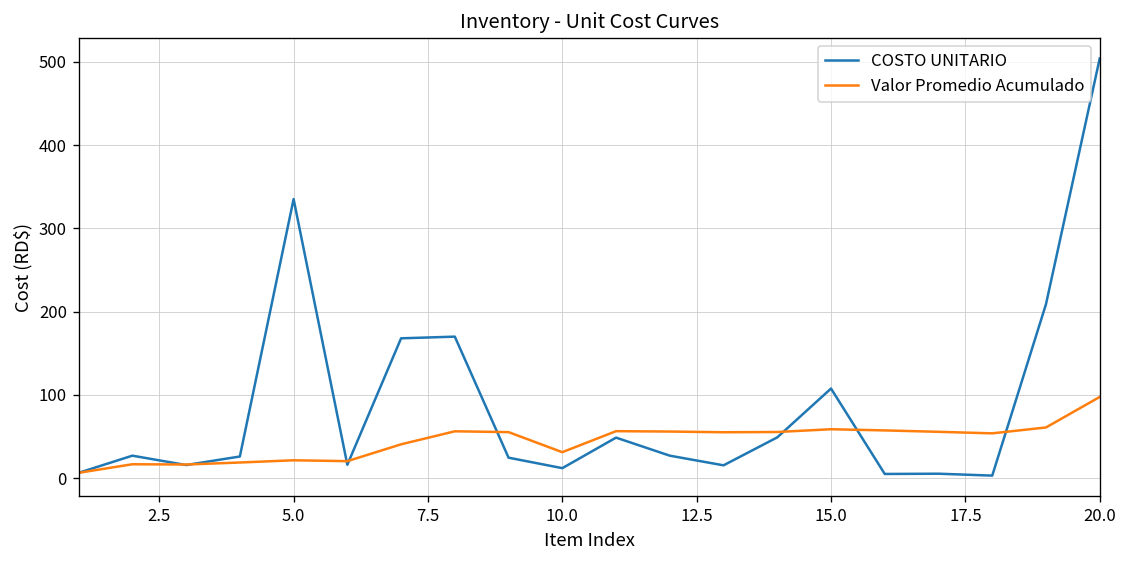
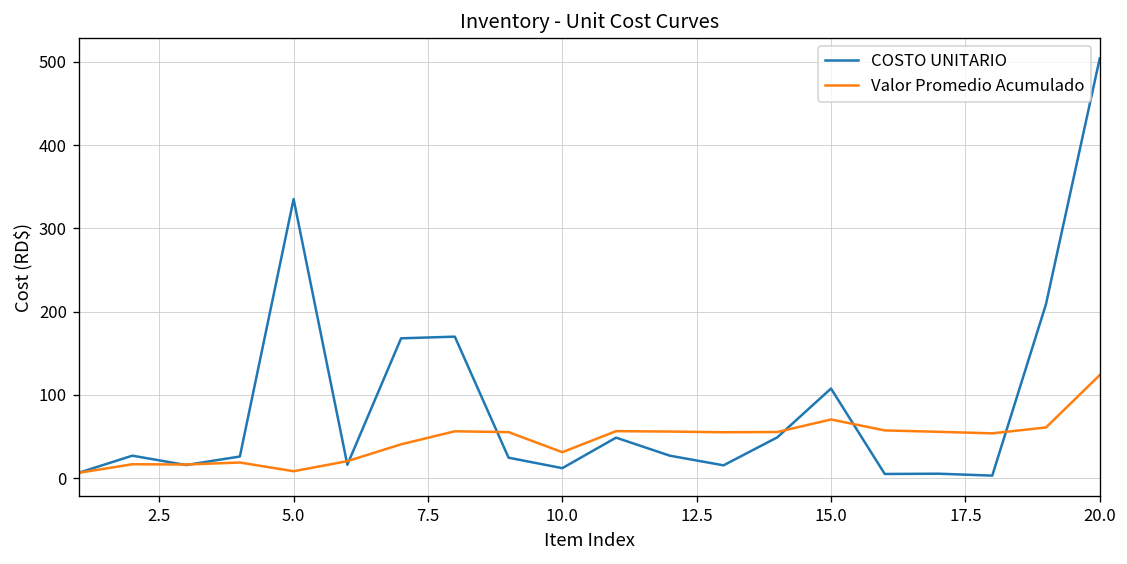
  {
    "COSTO UNITARIO": {
      "5.0": 340,
      "10.0": 10,
      "15.0": 110,
      "20.0": 500
    },
    "Valor Promedio Acumulado": {
-     "5.0": 20,
+     "5.0": 10,
      "10.0": 30,
-     "15.0": 60,
-     "20.0": 100
+     "15.0": 70,
+     "20.0": 120
    }
  }
